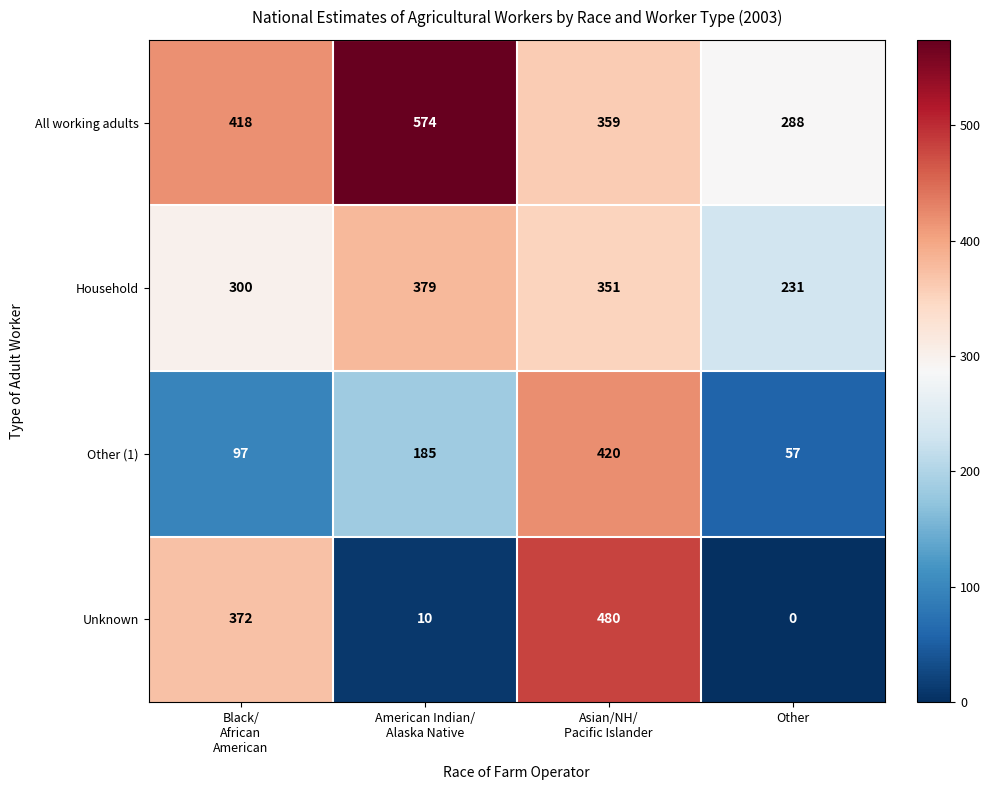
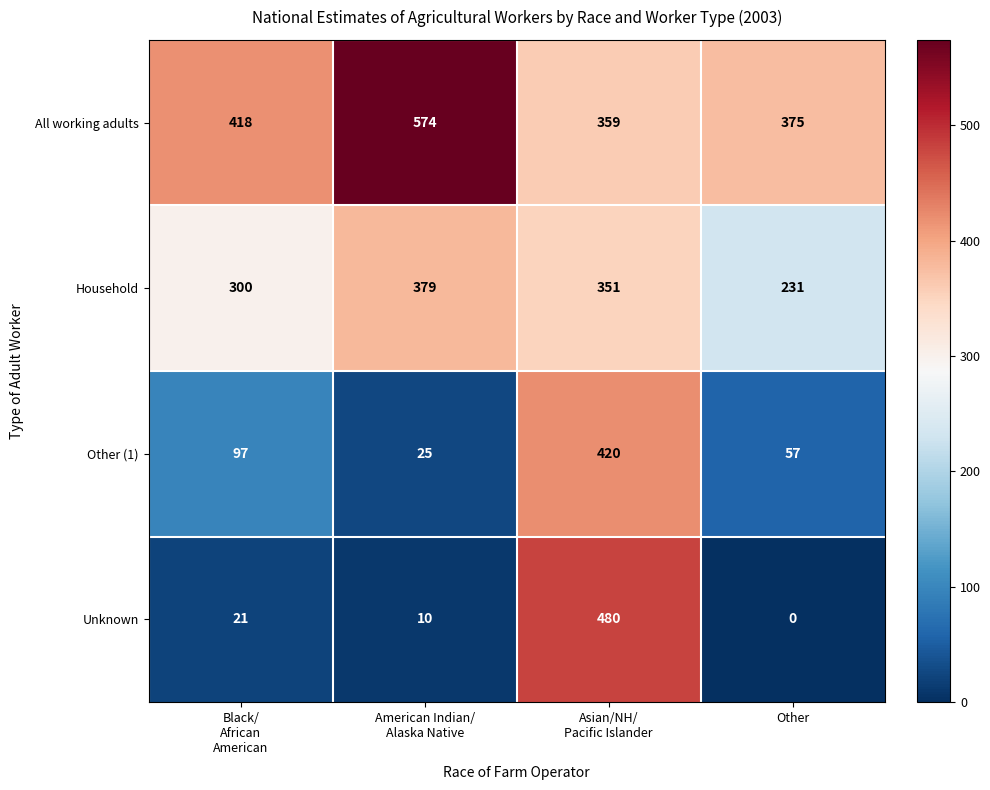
  {
    "All working adults": {
      "Black/ African American": 418,
      "American Indian/ Alaska Native": 574,
      "Asian/NH/ Pacific Islander": 359,
-     "Other": 288
+     "Other": 375
    },
    "Household": {
      "Black/ African American": 300,
      "American Indian/ Alaska Native": 379,
      "Asian/NH/ Pacific Islander": 351,
      "Other": 231
    },
    "Other (1)": {
      "Black/ African American": 97,
-     "American Indian/ Alaska Native": 185,
+     "American Indian/ Alaska Native": 25,
      "Asian/NH/ Pacific Islander": 420,
      "Other": 57
    },
    "Unknown": {
-     "Black/ African American": 372,
+     "Black/ African American": 21,
      "American Indian/ Alaska Native": 10,
      "Asian/NH/ Pacific Islander": 480,
      "Other": 0
    }
  }
